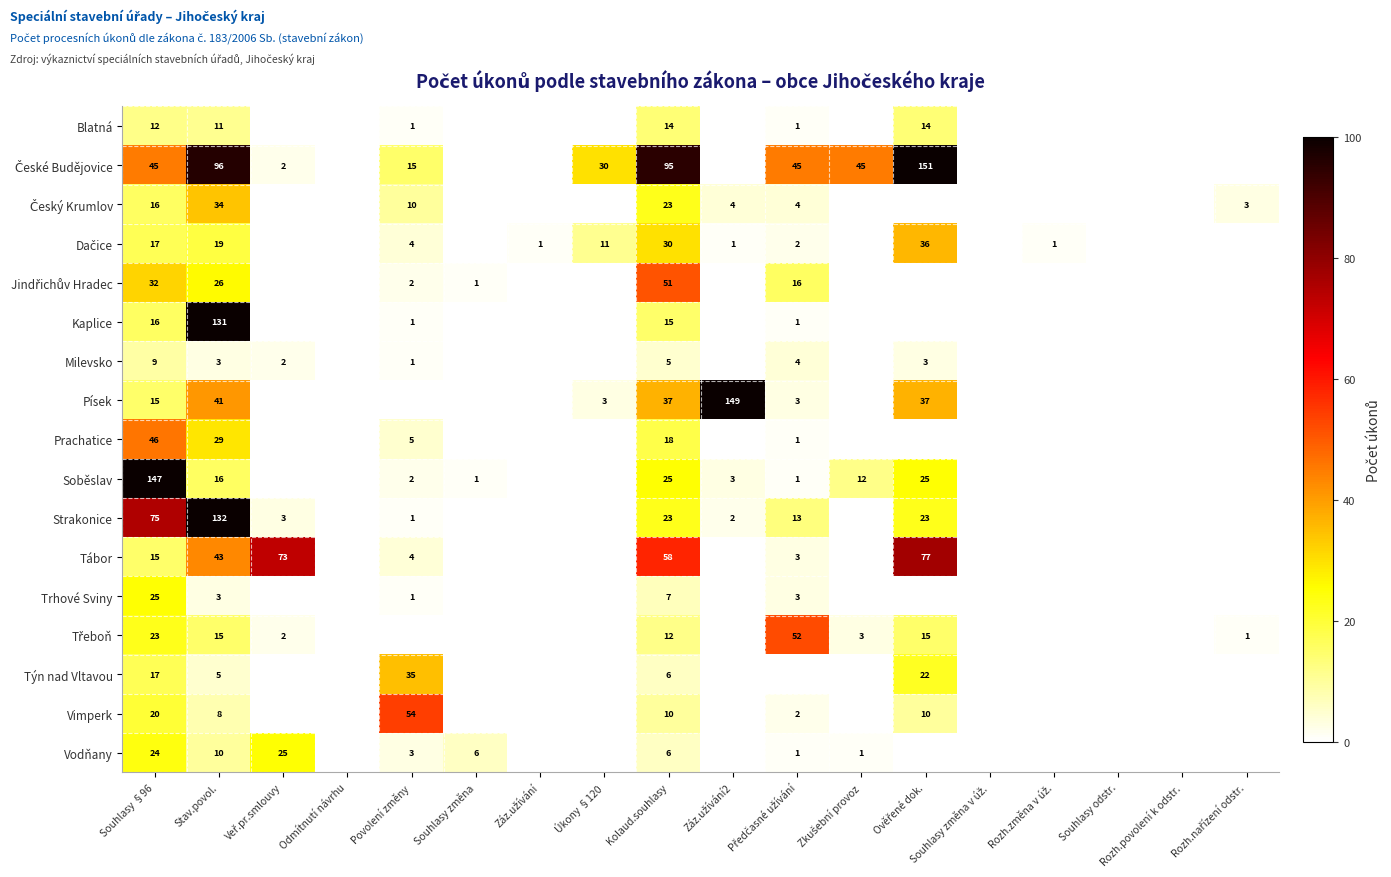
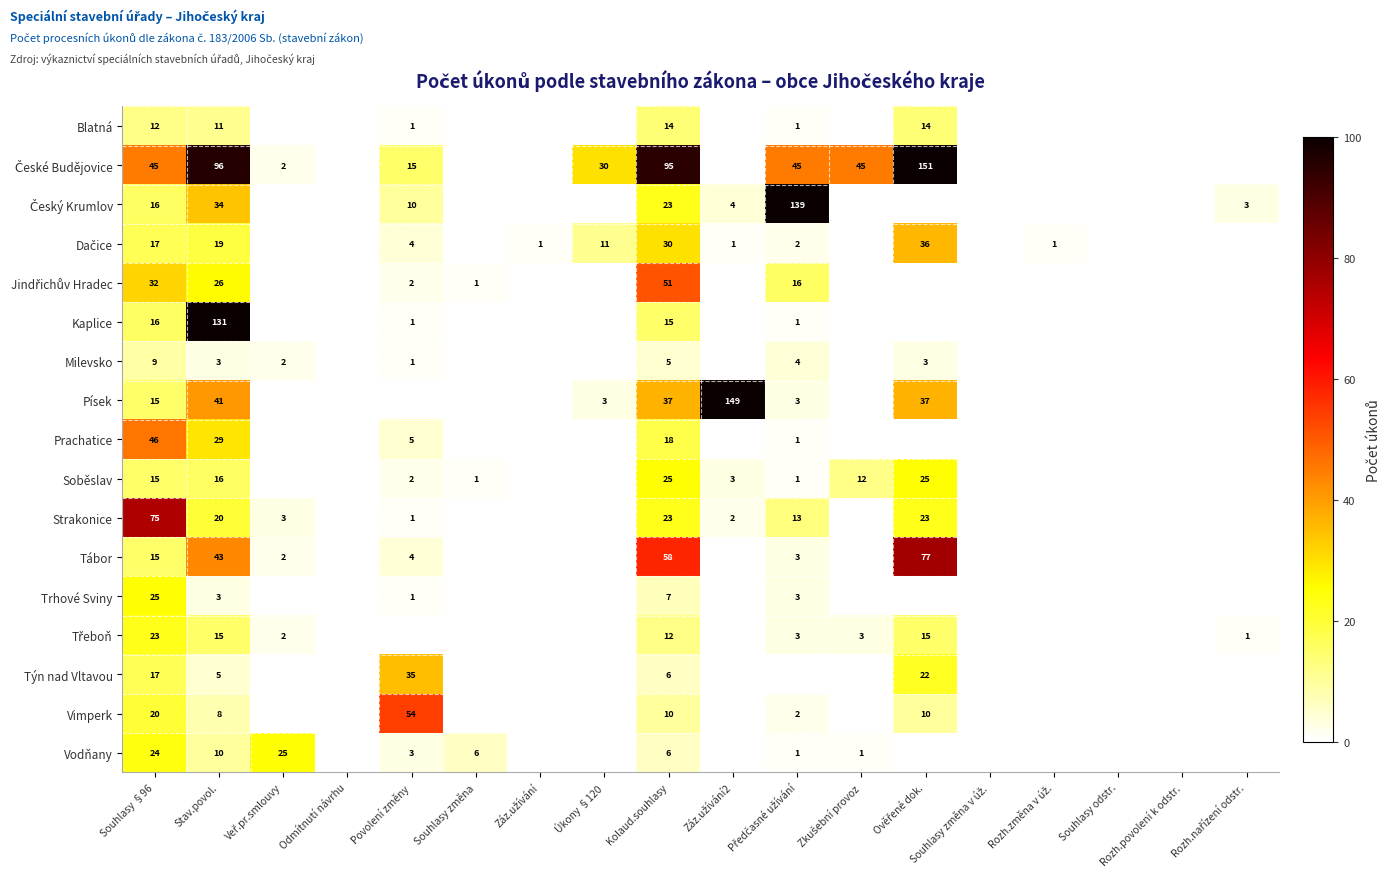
  {
    "Blatná": {
      "Souhlasy §96": 12,
      "Stav.povol.": 11,
      "Povolení změny": 1,
      "Kolaud.souhlasy": 14,
      "Předčasné užívání": 1,
      "Ověřené dok.": 14
    },
    "České Budějovice": {
      "Souhlasy §96": 45,
      "Stav.povol.": 96,
      "Veř.pr.smlouvy": 2,
      "Povolení změny": 15,
      "Úkony §120": 30,
      "Kolaud.souhlasy": 95,
      "Předčasné užívání": 45,
      "Zkušební provoz": 45,
      "Ověřené dok.": 151
    },
    "Český Krumlov": {
      "Souhlasy §96": 16,
      "Stav.povol.": 34,
      "Povolení změny": 10,
      "Kolaud.souhlasy": 23,
      "Záz.užívání2": 4,
-     "Předčasné užívání": 4,
+     "Předčasné užívání": 139,
      "Rozh.nařízení odstr.": 3
    },
    "Dačice": {
      "Souhlasy §96": 17,
      "Stav.povol.": 19,
      "Povolení změny": 4,
      "Záz.užívání": 1,
      "Úkony §120": 11,
      "Kolaud.souhlasy": 30,
      "Záz.užívání2": 1,
      "Předčasné užívání": 2,
      "Ověřené dok.": 36,
      "Rozh.změna v úž.": 1
    },
    "Jindřichův Hradec": {
      "Souhlasy §96": 32,
      "Stav.povol.": 26,
      "Povolení změny": 2,
      "Souhlasy změna": 1,
      "Kolaud.souhlasy": 51,
      "Předčasné užívání": 16
    },
    "Kaplice": {
      "Souhlasy §96": 16,
      "Stav.povol.": 131,
      "Povolení změny": 1,
      "Kolaud.souhlasy": 15,
      "Předčasné užívání": 1
    },
    "Milevsko": {
      "Souhlasy §96": 9,
      "Stav.povol.": 3,
      "Veř.pr.smlouvy": 2,
      "Povolení změny": 1,
      "Kolaud.souhlasy": 5,
      "Předčasné užívání": 4,
      "Ověřené dok.": 3
    },
    "Písek": {
      "Souhlasy §96": 15,
      "Stav.povol.": 41,
      "Úkony §120": 3,
      "Kolaud.souhlasy": 37,
      "Záz.užívání2": 149,
      "Předčasné užívání": 3,
      "Ověřené dok.": 37
    },
    "Prachatice": {
      "Souhlasy §96": 46,
      "Stav.povol.": 29,
      "Povolení změny": 5,
      "Kolaud.souhlasy": 18,
      "Předčasné užívání": 1
    },
    "Soběslav": {
-     "Souhlasy §96": 147,
+     "Souhlasy §96": 15,
      "Stav.povol.": 16,
      "Povolení změny": 2,
      "Souhlasy změna": 1,
      "Kolaud.souhlasy": 25,
      "Záz.užívání2": 3,
      "Předčasné užívání": 1,
      "Zkušební provoz": 12,
      "Ověřené dok.": 25
    },
    "Strakonice": {
      "Souhlasy §96": 75,
-     "Stav.povol.": 132,
+     "Stav.povol.": 20,
      "Veř.pr.smlouvy": 3,
      "Povolení změny": 1,
      "Kolaud.souhlasy": 23,
      "Záz.užívání2": 2,
      "Předčasné užívání": 13,
      "Ověřené dok.": 23
    },
    "Tábor": {
      "Souhlasy §96": 15,
      "Stav.povol.": 43,
-     "Veř.pr.smlouvy": 73,
+     "Veř.pr.smlouvy": 2,
      "Povolení změny": 4,
      "Kolaud.souhlasy": 58,
      "Předčasné užívání": 3,
      "Ověřené dok.": 77
    },
    "Trhové Sviny": {
      "Souhlasy §96": 25,
      "Stav.povol.": 3,
      "Povolení změny": 1,
      "Kolaud.souhlasy": 7,
      "Předčasné užívání": 3
    },
    "Třeboň": {
      "Souhlasy §96": 23,
      "Stav.povol.": 15,
      "Veř.pr.smlouvy": 2,
      "Kolaud.souhlasy": 12,
-     "Předčasné užívání": 52,
+     "Předčasné užívání": 3,
      "Zkušební provoz": 3,
      "Ověřené dok.": 15,
      "Rozh.nařízení odstr.": 1
    },
    "Týn nad Vltavou": {
      "Souhlasy §96": 17,
      "Stav.povol.": 5,
      "Povolení změny": 35,
      "Kolaud.souhlasy": 6,
      "Ověřené dok.": 22
    },
    "Vimperk": {
      "Souhlasy §96": 20,
      "Stav.povol.": 8,
      "Povolení změny": 54,
      "Kolaud.souhlasy": 10,
      "Předčasné užívání": 2,
      "Ověřené dok.": 10
    },
    "Vodňany": {
      "Souhlasy §96": 24,
      "Stav.povol.": 10,
      "Veř.pr.smlouvy": 25,
      "Povolení změny": 3,
      "Souhlasy změna": 6,
      "Kolaud.souhlasy": 6,
      "Předčasné užívání": 1,
      "Zkušební provoz": 1
    }
  }
